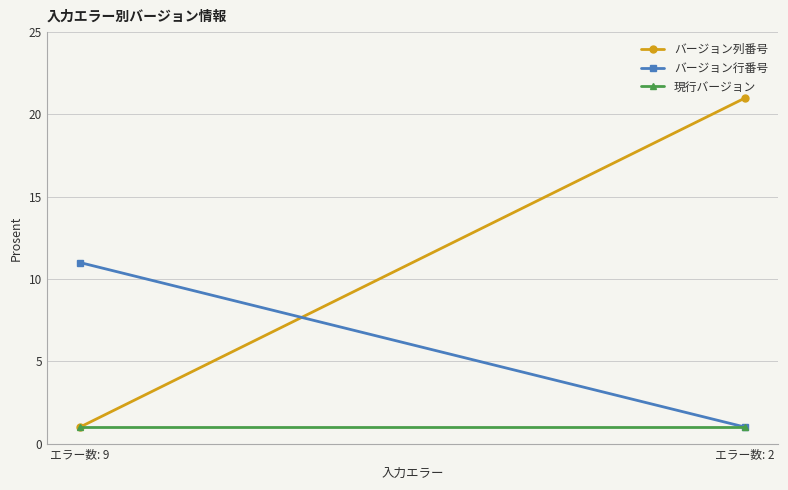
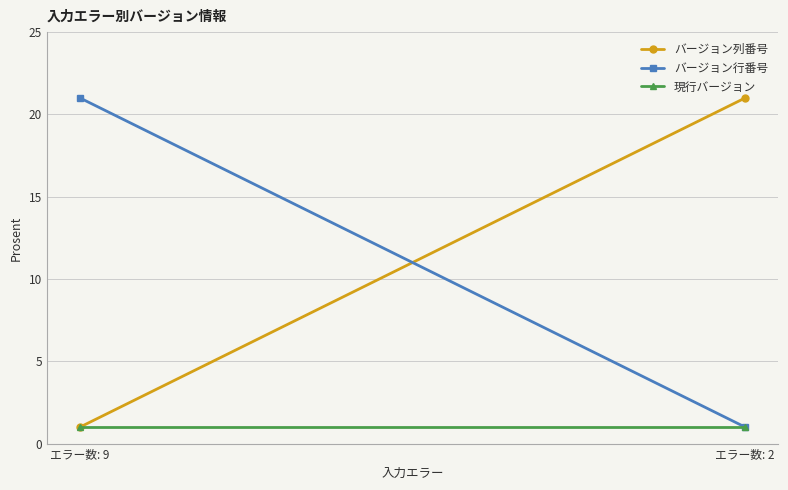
  {
    "バージョン列番号": {
      "エラー数: 2": 21
    },
    "バージョン行番号": {
-     "エラー数: 9": 11
+     "エラー数: 9": 21
    }
  }
